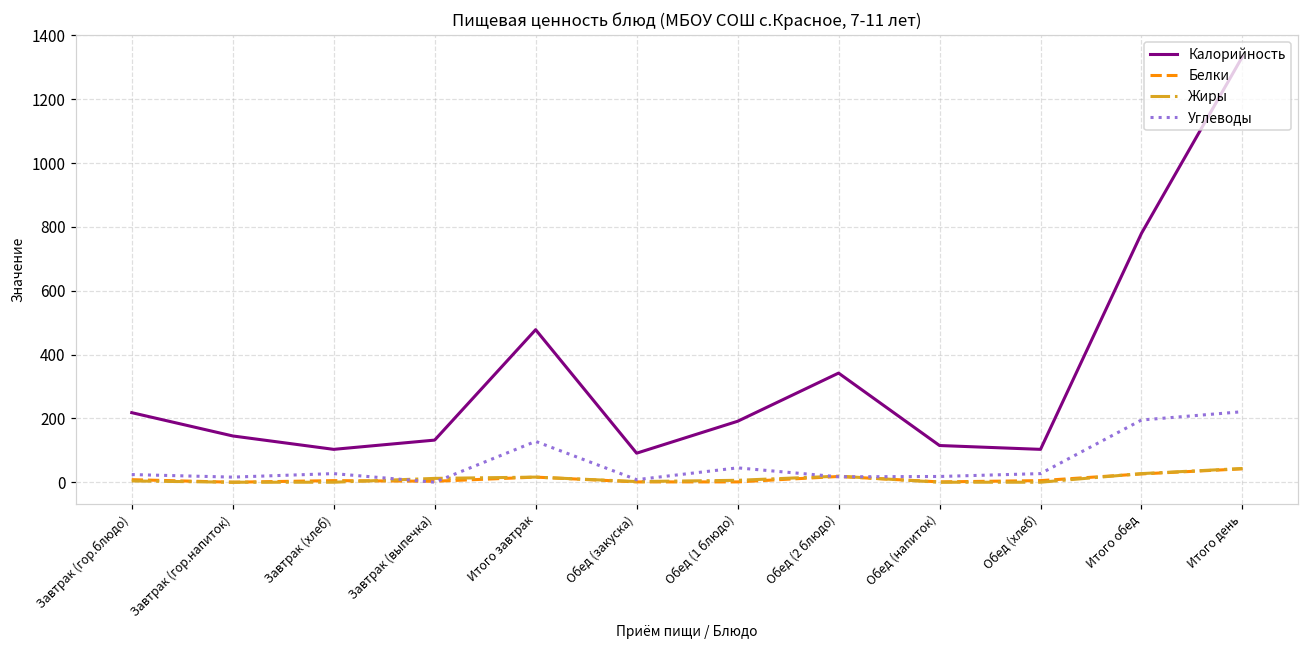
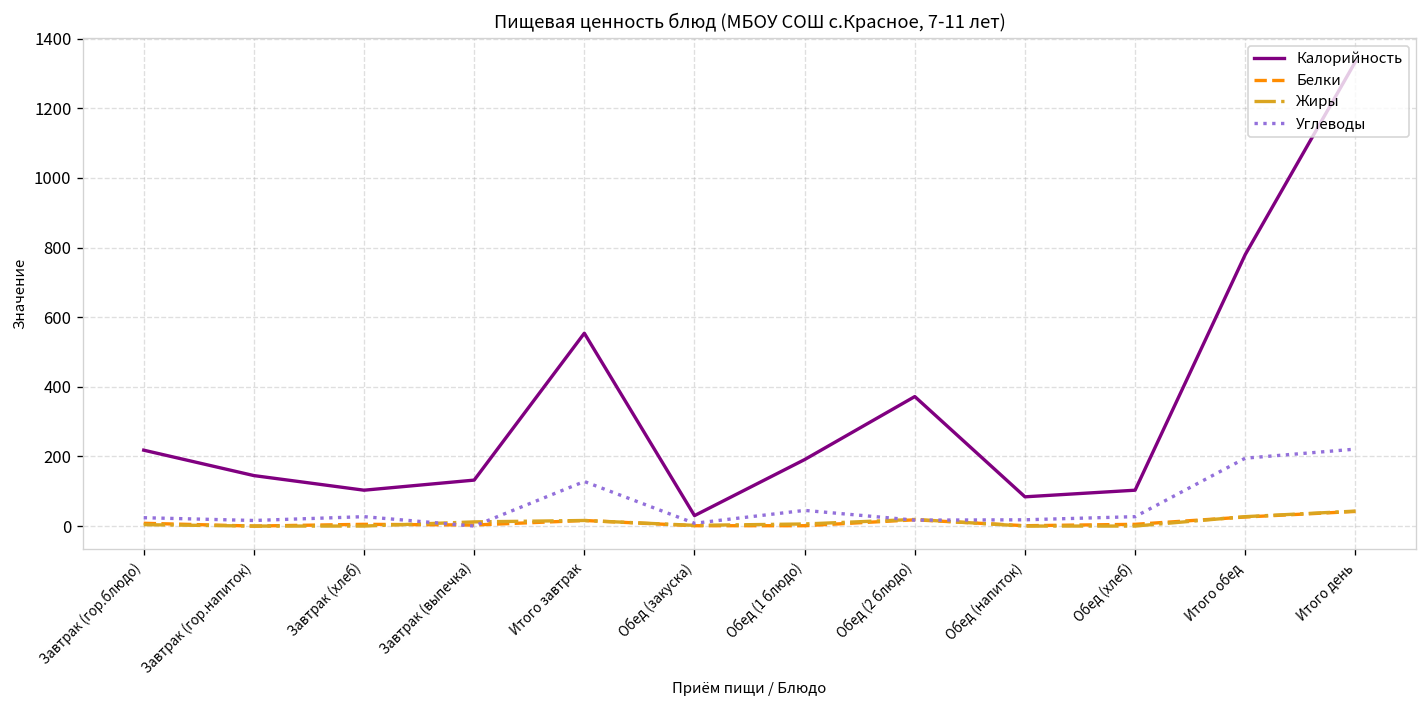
  {
    "Калорийность": {
      "Завтрак (гор.блюдо)": 220,
      "Завтрак (гор.напиток)": 150,
      "Завтрак (хлеб)": 100,
      "Завтрак (выпечка)": 130,
-     "Итого завтрак": 480,
-     "Обед (закуска)": 90,
+     "Итого завтрак": 550,
+     "Обед (закуска)": 30,
      "Обед (1 блюдо)": 190,
-     "Обед (2 блюдо)": 340,
-     "Обед (напиток)": 120,
+     "Обед (2 блюдо)": 370,
+     "Обед (напиток)": 80,
      "Обед (хлеб)": 100,
      "Итого обед": 780
    },
    "Углеводы": {
      "Завтрак (гор.блюдо)": 20,
      "Завтрак (гор.напиток)": 20,
      "Завтрак (хлеб)": 30,
      "Итого завтрак": 130,
      "Обед (1 блюдо)": 50,
      "Обед (напиток)": 20,
      "Обед (хлеб)": 30,
      "Итого обед": 200,
      "Итого день": 220
    }
  }
